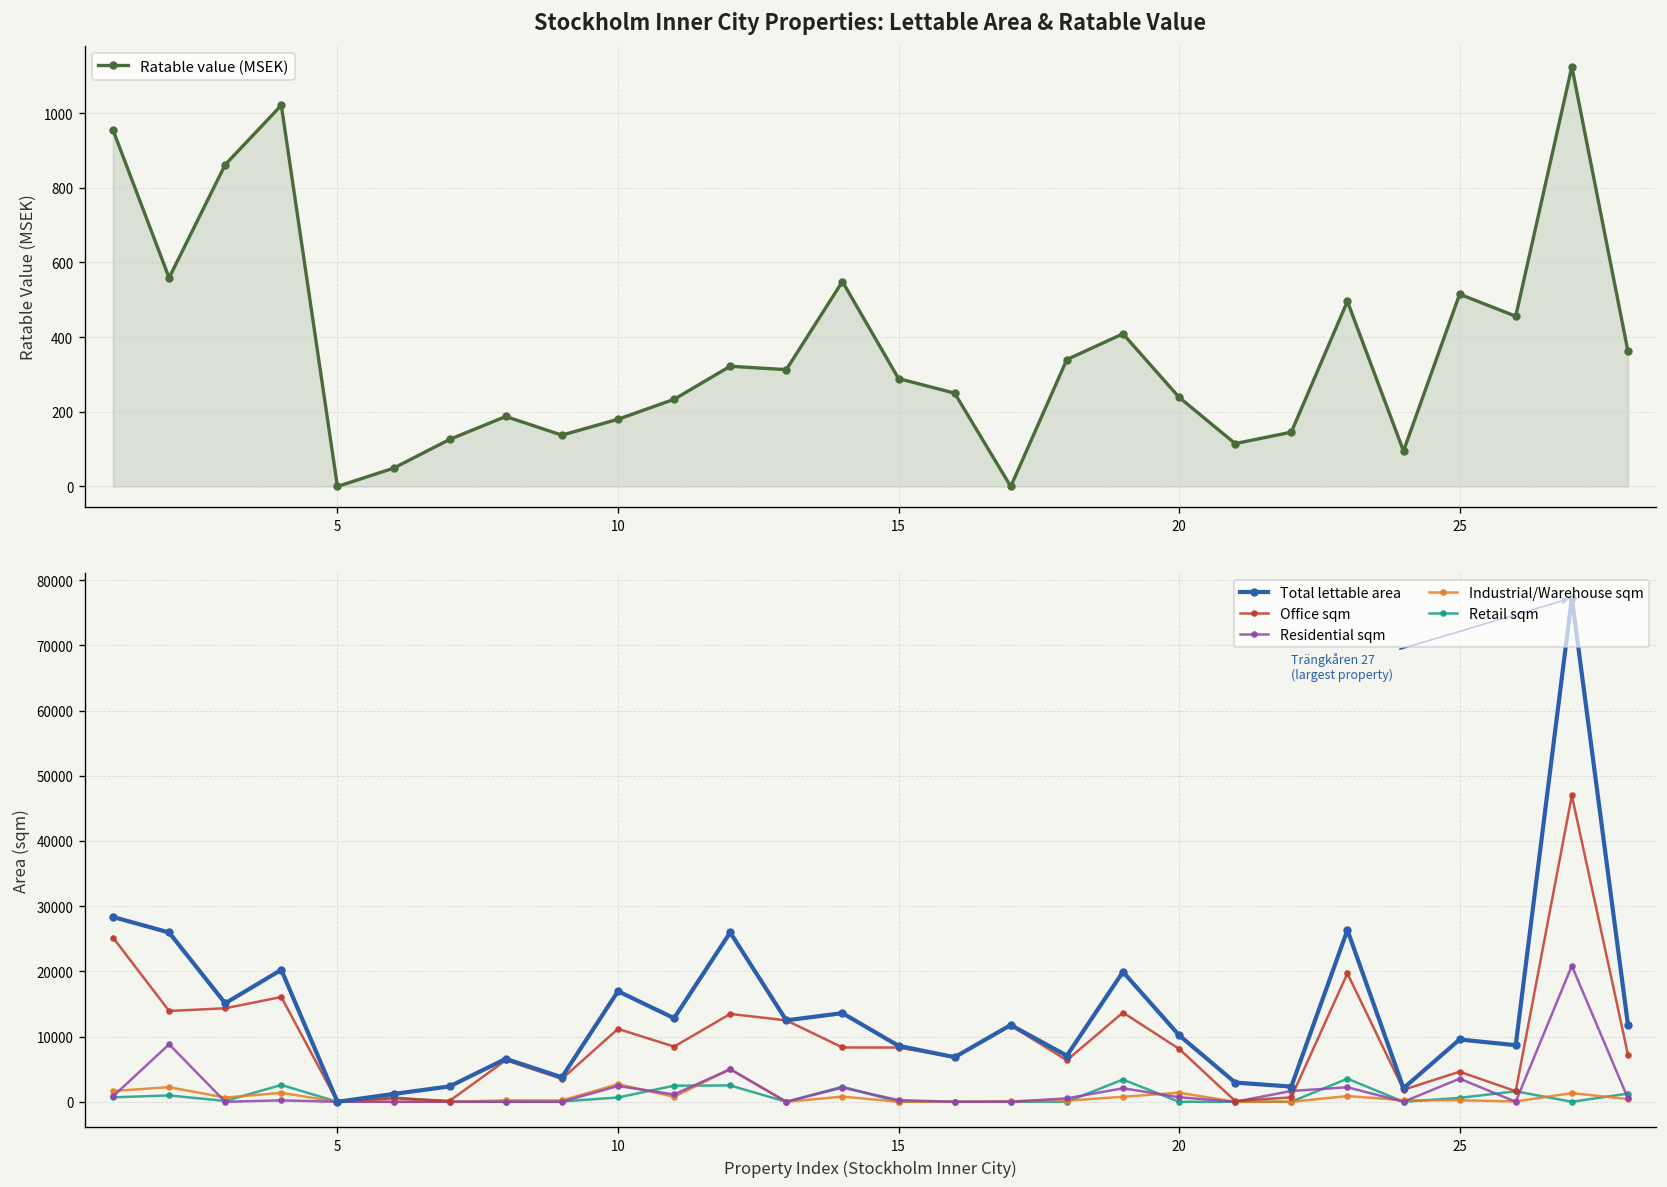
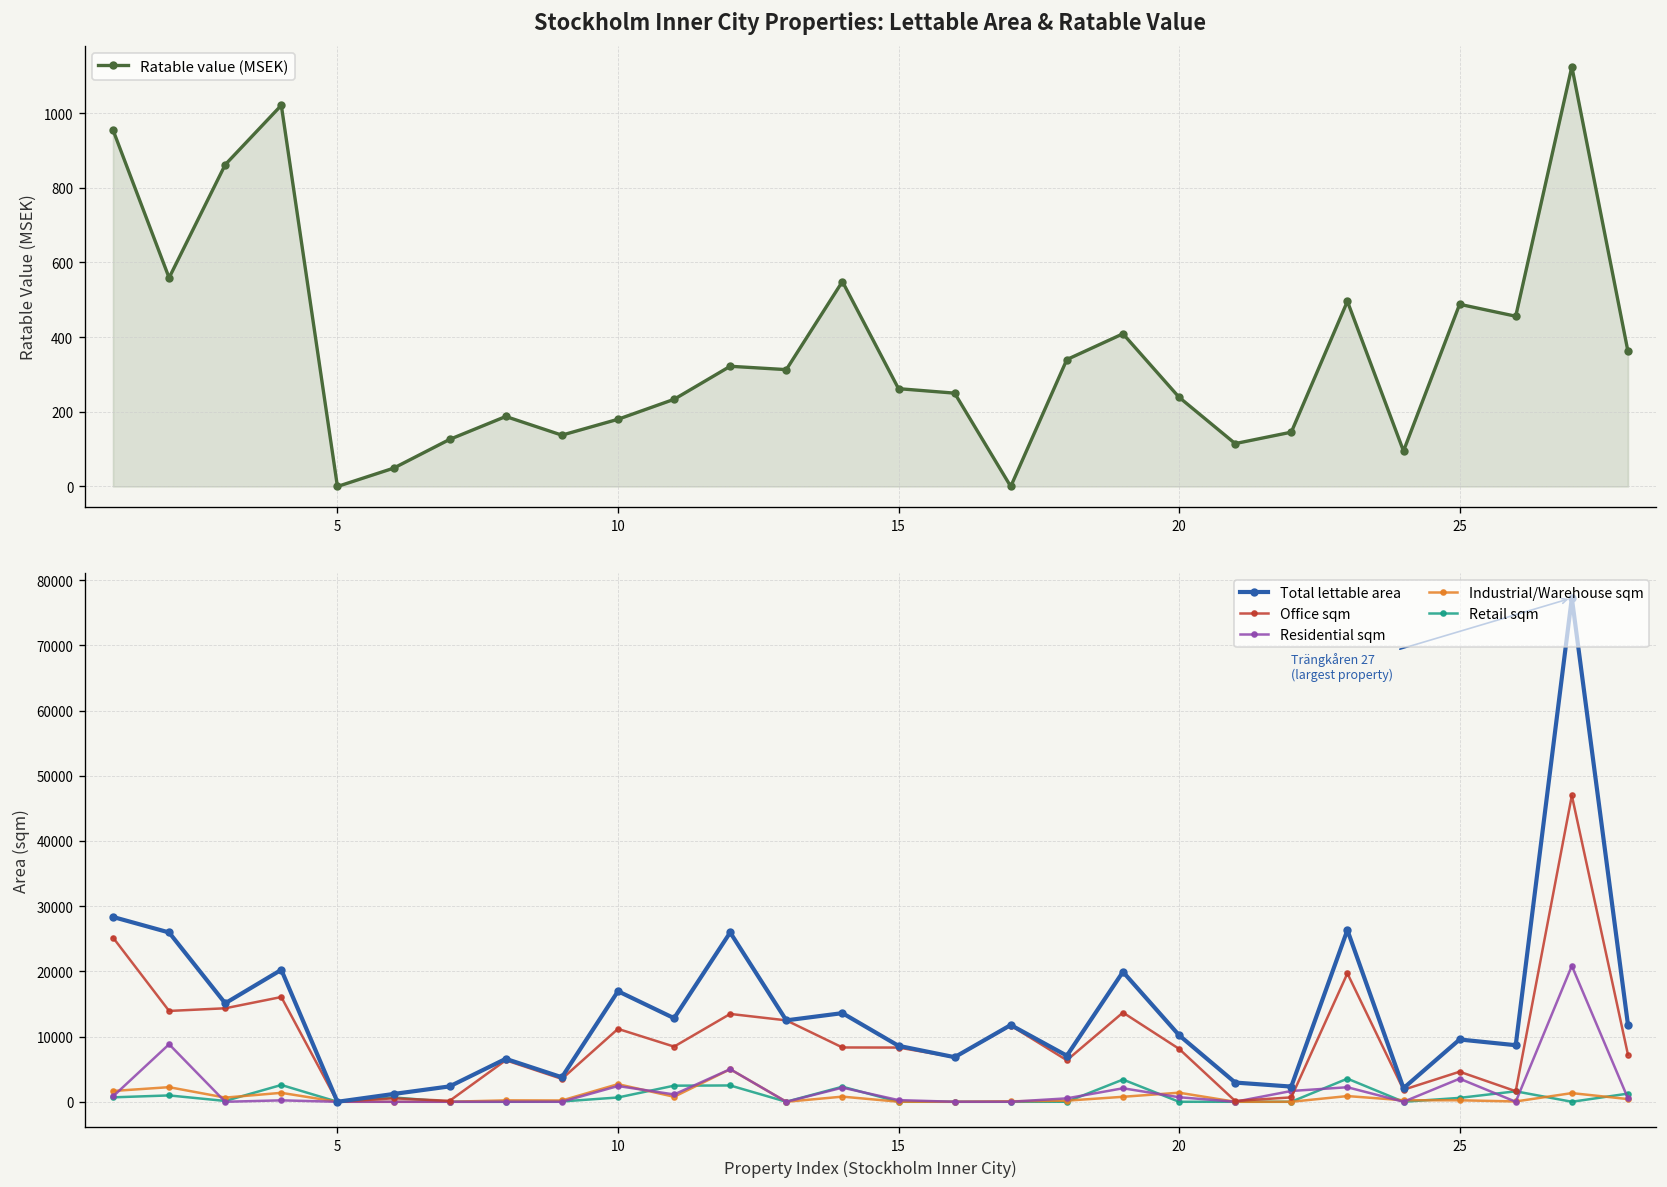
  {
    "Stockholm Inner City Properties: Lettable Area & Ratable Value": {
      "5": 0,
      "10": 180,
-     "15": 290,
+     "15": 260,
      "20": 240,
-     "25": 520
+     "25": 490
    }
  }
